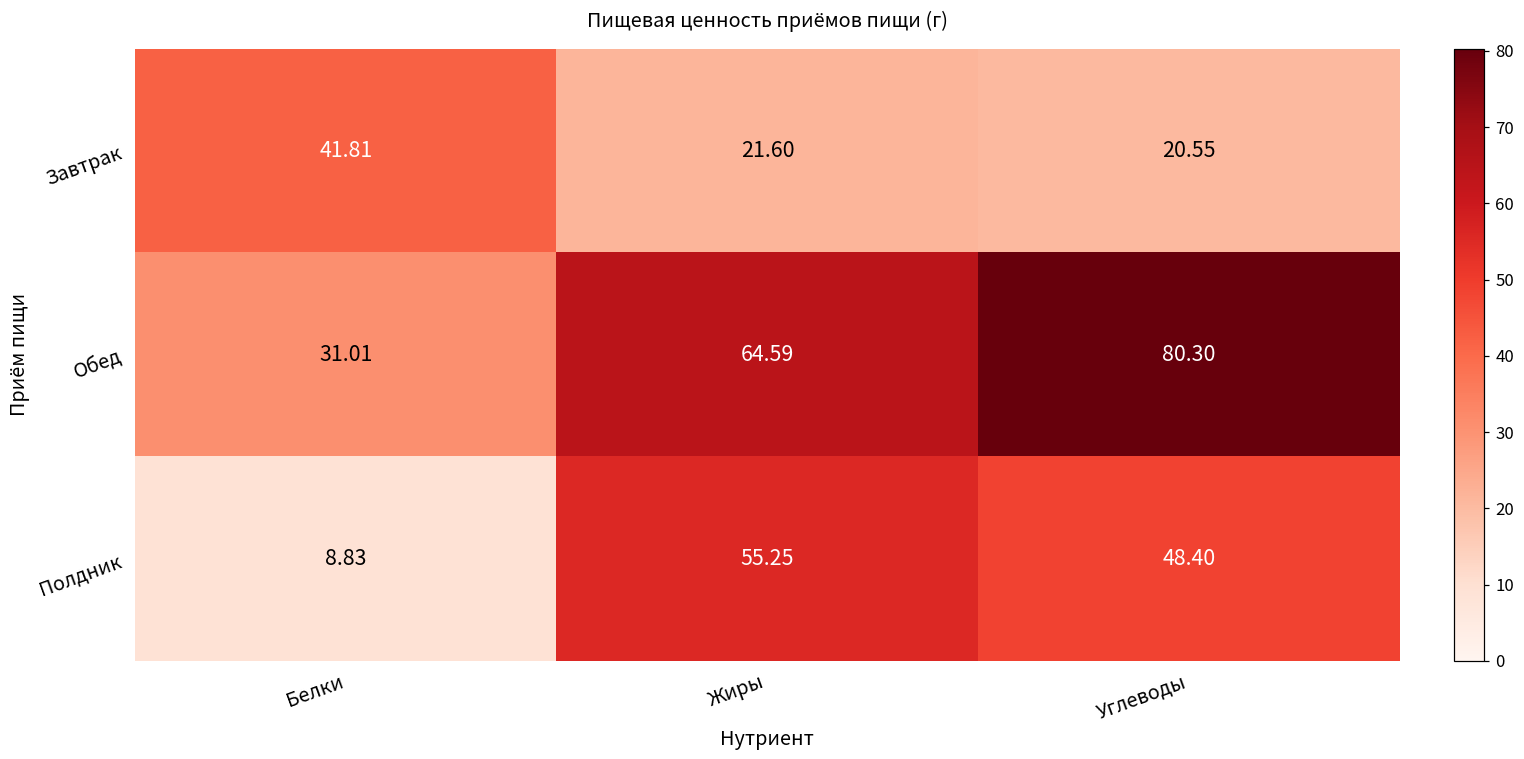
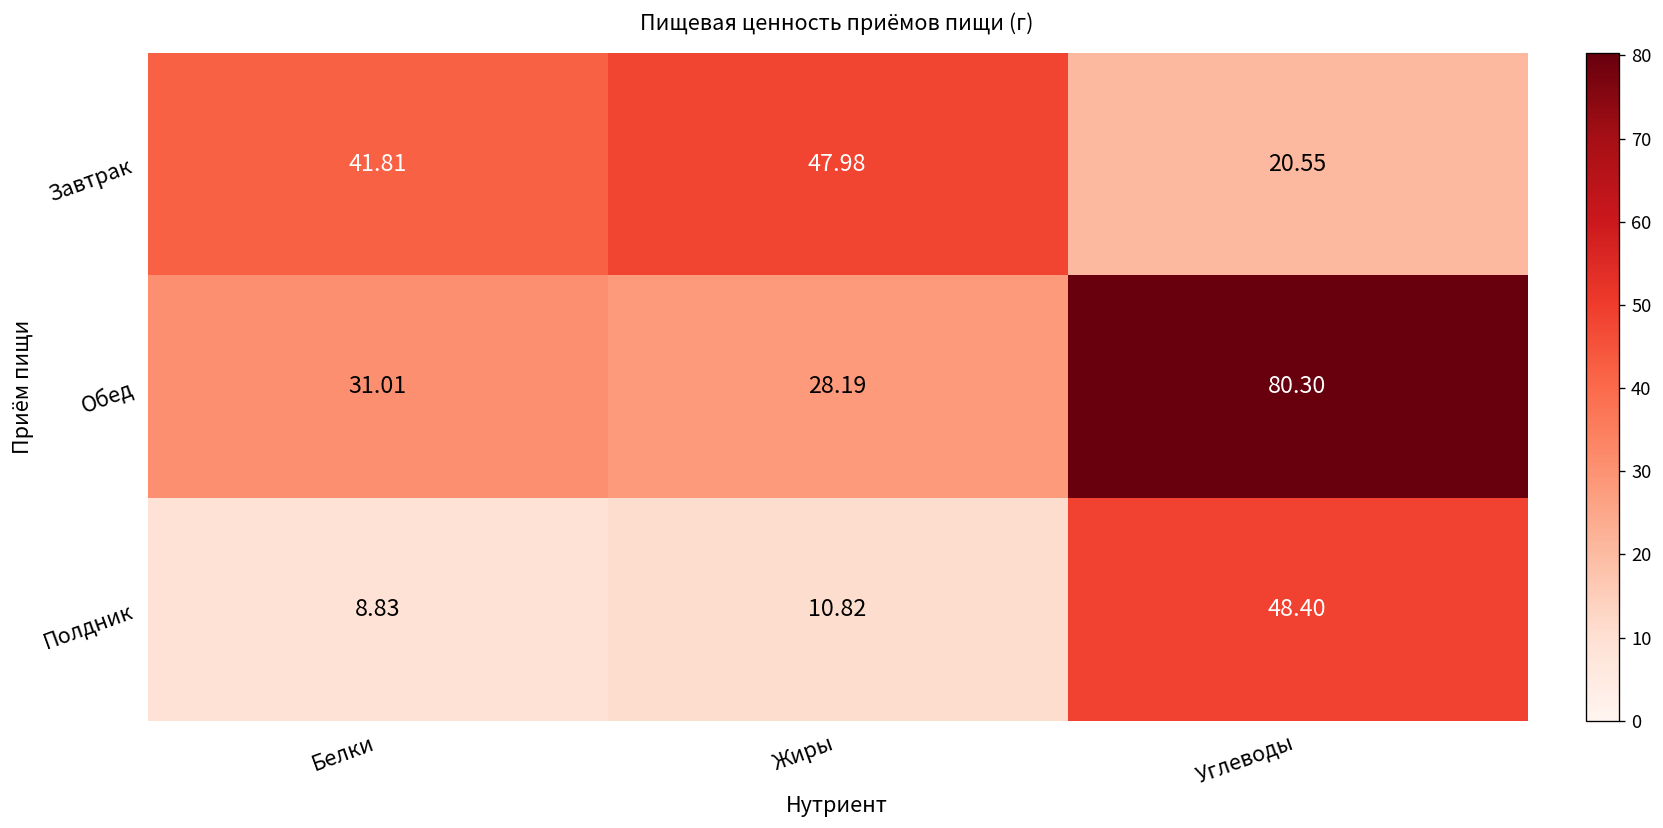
  {
    "Завтрак": {
      "Белки": 41.81,
-     "Жиры": 21.60,
+     "Жиры": 47.98,
      "Углеводы": 20.55
    },
    "Обед": {
      "Белки": 31.01,
-     "Жиры": 64.59,
+     "Жиры": 28.19,
      "Углеводы": 80.30
    },
    "Полдник": {
      "Белки": 8.83,
-     "Жиры": 55.25,
+     "Жиры": 10.82,
      "Углеводы": 48.40
    }
  }
